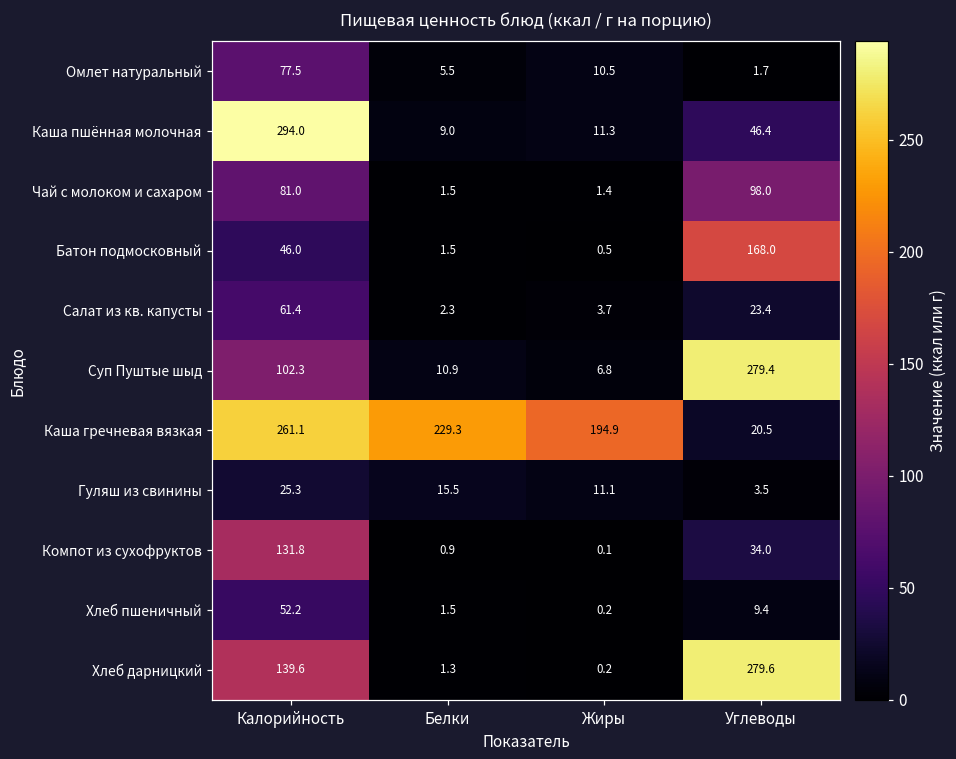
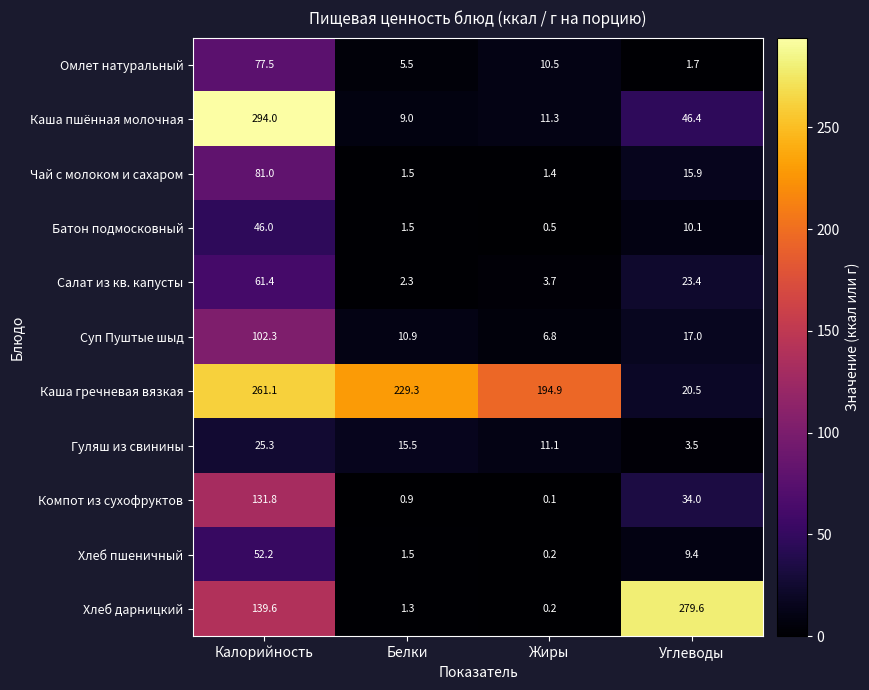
  {
    "Омлет натуральный": {
      "Калорийность": 77.5,
      "Белки": 5.5,
      "Жиры": 10.5,
      "Углеводы": 1.7
    },
    "Каша пшённая молочная": {
      "Калорийность": 294.0,
      "Белки": 9.0,
      "Жиры": 11.3,
      "Углеводы": 46.4
    },
    "Чай с молоком и сахаром": {
      "Калорийность": 81.0,
      "Белки": 1.5,
      "Жиры": 1.4,
-     "Углеводы": 98.0
+     "Углеводы": 15.9
    },
    "Батон подмосковный": {
      "Калорийность": 46.0,
      "Белки": 1.5,
      "Жиры": 0.5,
-     "Углеводы": 168.0
+     "Углеводы": 10.1
    },
    "Салат из кв. капусты": {
      "Калорийность": 61.4,
      "Белки": 2.3,
      "Жиры": 3.7,
      "Углеводы": 23.4
    },
    "Суп Пуштые шыд": {
      "Калорийность": 102.3,
      "Белки": 10.9,
      "Жиры": 6.8,
-     "Углеводы": 279.4
+     "Углеводы": 17.0
    },
    "Каша гречневая вязкая": {
      "Калорийность": 261.1,
      "Белки": 229.3,
      "Жиры": 194.9,
      "Углеводы": 20.5
    },
    "Гуляш из свинины": {
      "Калорийность": 25.3,
      "Белки": 15.5,
      "Жиры": 11.1,
      "Углеводы": 3.5
    },
    "Компот из сухофруктов": {
      "Калорийность": 131.8,
      "Белки": 0.9,
      "Жиры": 0.1,
      "Углеводы": 34.0
    },
    "Хлеб пшеничный": {
      "Калорийность": 52.2,
      "Белки": 1.5,
      "Жиры": 0.2,
      "Углеводы": 9.4
    },
    "Хлеб дарницкий": {
      "Калорийность": 139.6,
      "Белки": 1.3,
      "Жиры": 0.2,
      "Углеводы": 279.6
    }
  }
